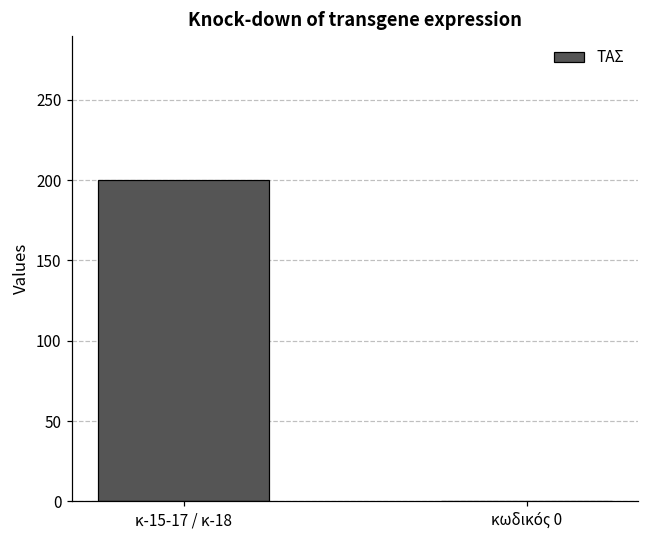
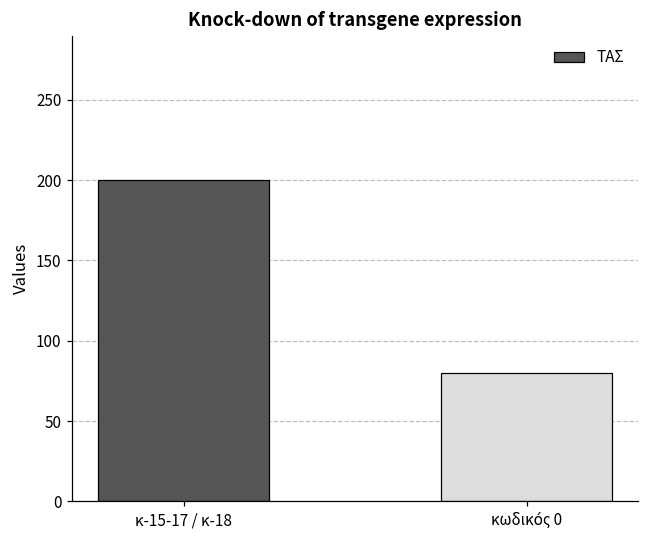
  {
    "κ-15-17 / κ-18": 200,
-   "κωδικός 0": 0
+   "κωδικός 0": 80
  }
